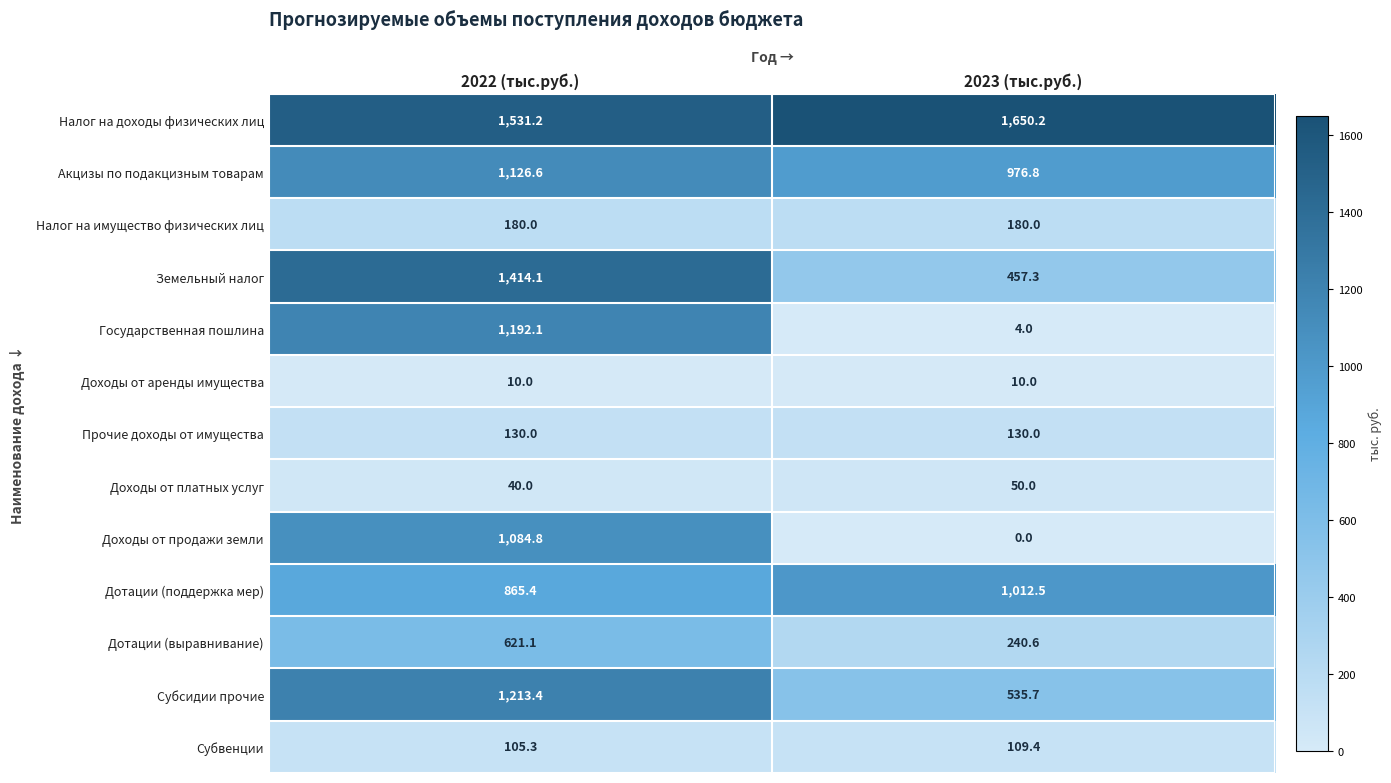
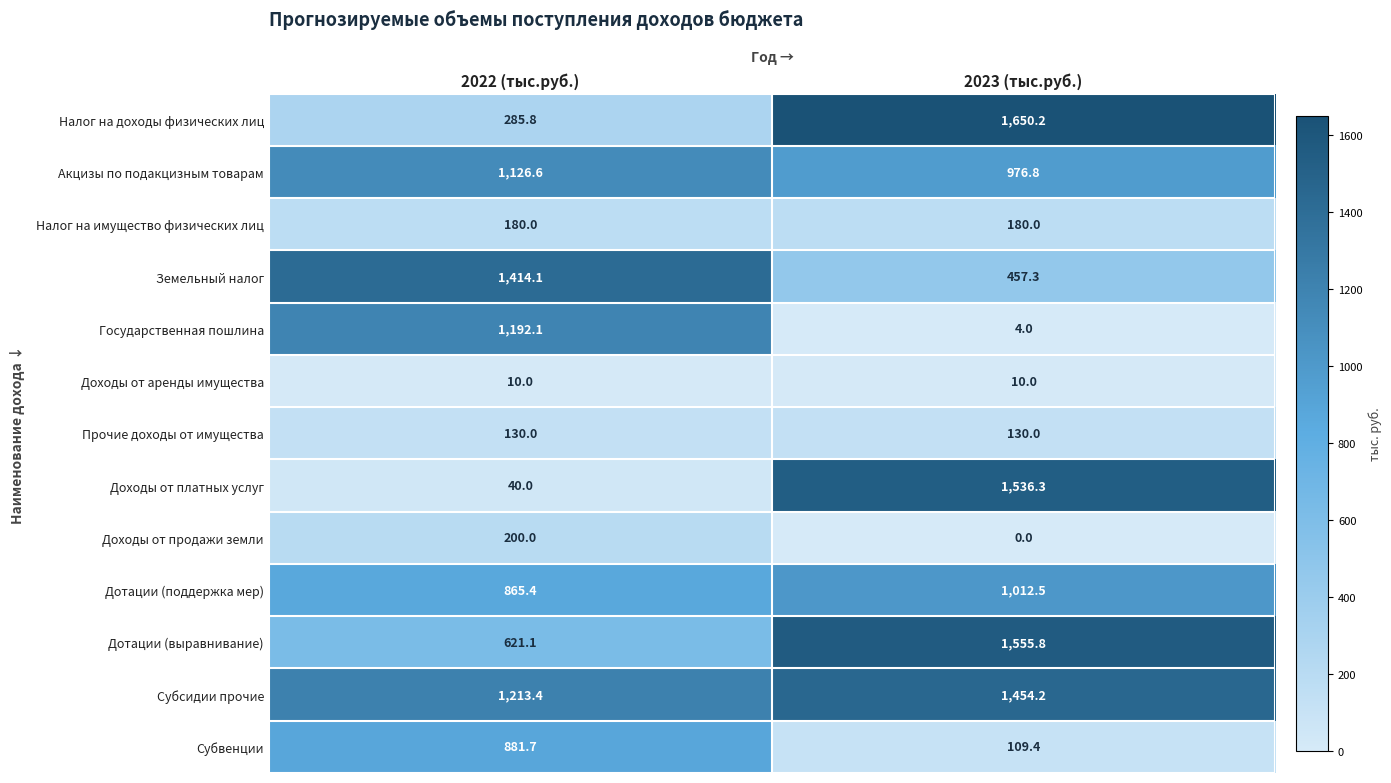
  {
    "Налог на доходы физических лиц": {
-     "2022 (тыс.руб.)": "1,531.2",
+     "2022 (тыс.руб.)": "285.8",
      "2023 (тыс.руб.)": "1,650.2"
    },
    "Акцизы по подакцизным товарам": {
      "2022 (тыс.руб.)": "1,126.6",
      "2023 (тыс.руб.)": "976.8"
    },
    "Налог на имущество физических лиц": {
      "2022 (тыс.руб.)": "180.0",
      "2023 (тыс.руб.)": "180.0"
    },
    "Земельный налог": {
      "2022 (тыс.руб.)": "1,414.1",
      "2023 (тыс.руб.)": "457.3"
    },
    "Государственная пошлина": {
      "2022 (тыс.руб.)": "1,192.1",
      "2023 (тыс.руб.)": "4.0"
    },
    "Доходы от аренды имущества": {
      "2022 (тыс.руб.)": "10.0",
      "2023 (тыс.руб.)": "10.0"
    },
    "Прочие доходы от имущества": {
      "2022 (тыс.руб.)": "130.0",
      "2023 (тыс.руб.)": "130.0"
    },
    "Доходы от платных услуг": {
      "2022 (тыс.руб.)": "40.0",
-     "2023 (тыс.руб.)": "50.0"
+     "2023 (тыс.руб.)": "1,536.3"
    },
    "Доходы от продажи земли": {
-     "2022 (тыс.руб.)": "1,084.8",
+     "2022 (тыс.руб.)": "200.0",
      "2023 (тыс.руб.)": "0.0"
    },
    "Дотации (поддержка мер)": {
      "2022 (тыс.руб.)": "865.4",
      "2023 (тыс.руб.)": "1,012.5"
    },
    "Дотации (выравнивание)": {
      "2022 (тыс.руб.)": "621.1",
-     "2023 (тыс.руб.)": "240.6"
+     "2023 (тыс.руб.)": "1,555.8"
    },
    "Субсидии прочие": {
      "2022 (тыс.руб.)": "1,213.4",
-     "2023 (тыс.руб.)": "535.7"
+     "2023 (тыс.руб.)": "1,454.2"
    },
    "Субвенции": {
-     "2022 (тыс.руб.)": "105.3",
+     "2022 (тыс.руб.)": "881.7",
      "2023 (тыс.руб.)": "109.4"
    }
  }
